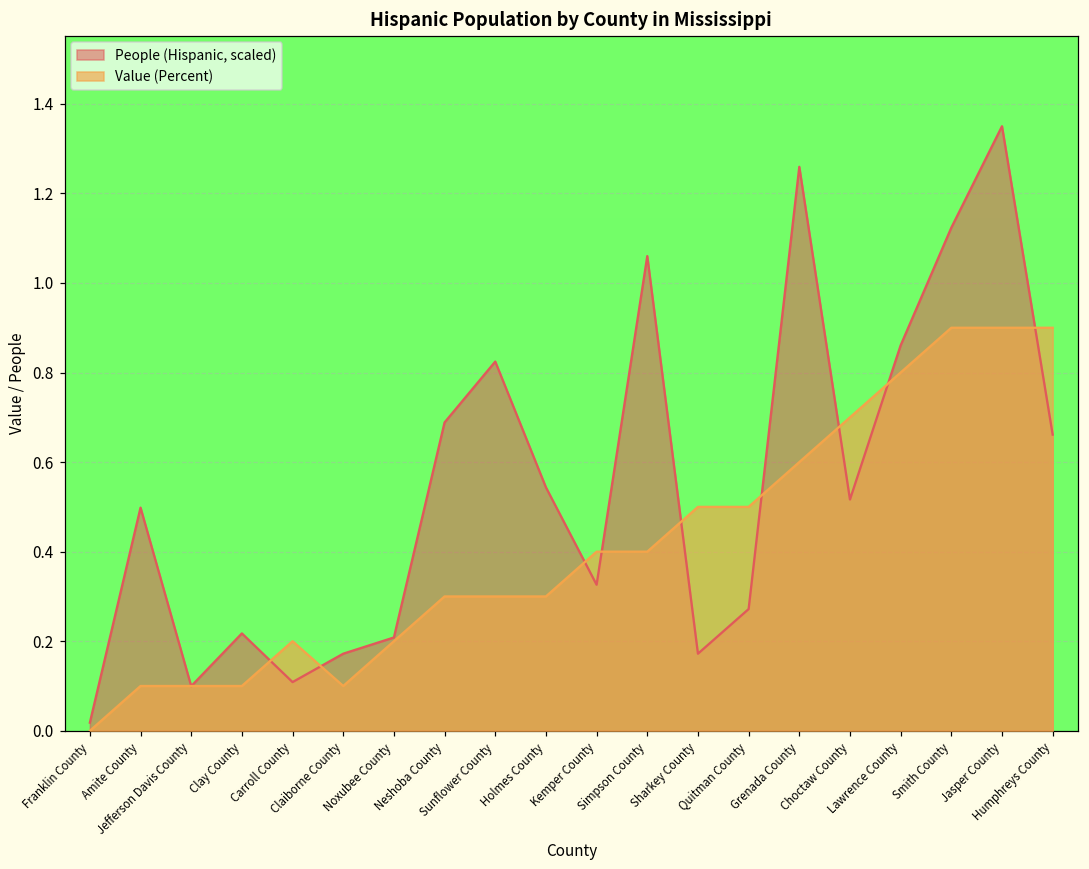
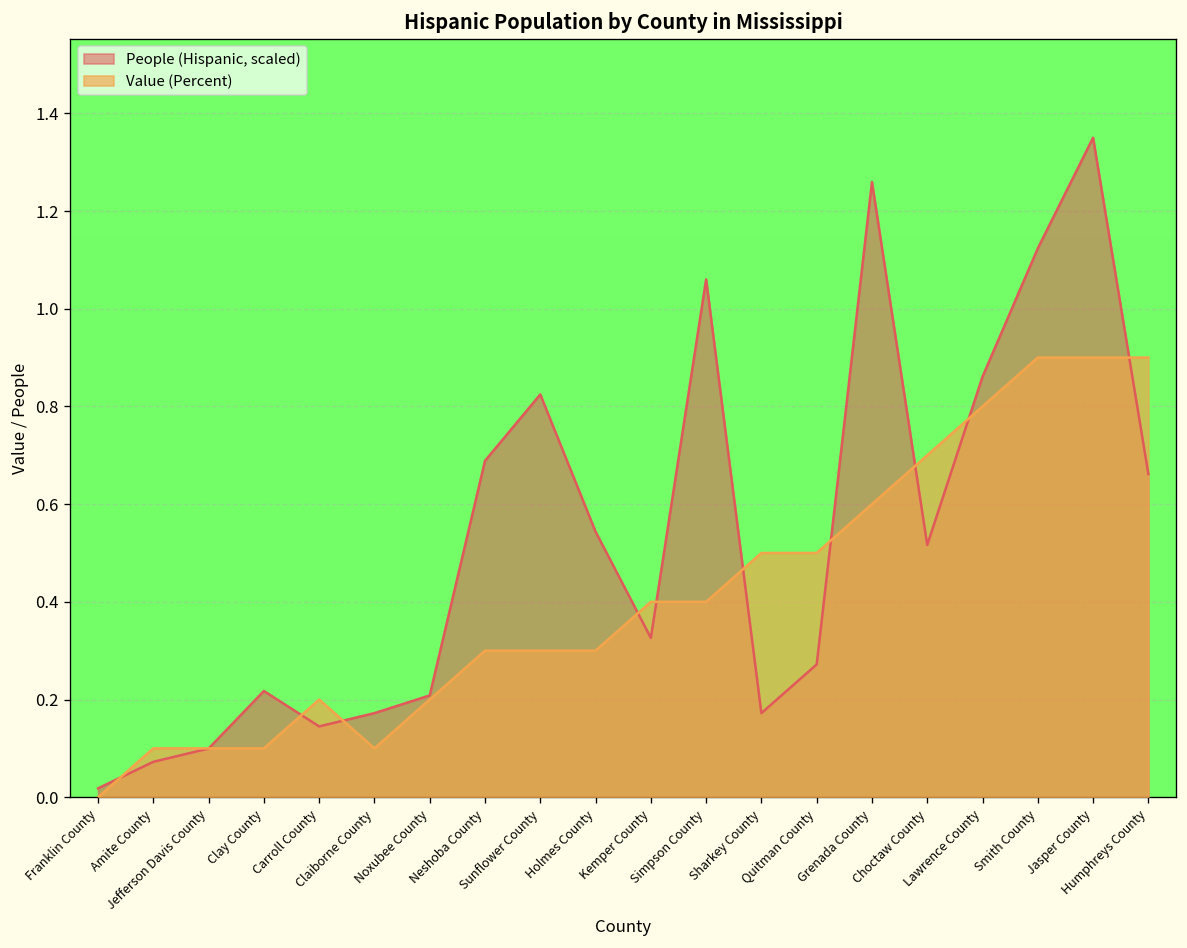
  {
    "People (Hispanic, scaled)": {
      "Franklin County": 0.02,
-     "Amite County": 0.50,
+     "Amite County": 0.07,
      "Clay County": 0.22,
-     "Carroll County": 0.11,
+     "Carroll County": 0.14,
      "Claiborne County": 0.17,
      "Noxubee County": 0.21,
      "Neshoba County": 0.69,
      "Sunflower County": 0.82,
      "Holmes County": 0.54,
      "Kemper County": 0.33,
      "Simpson County": 1.06,
      "Sharkey County": 0.17,
      "Quitman County": 0.27,
      "Grenada County": 1.26,
      "Choctaw County": 0.52,
      "Lawrence County": 0.86,
      "Smith County": 1.12,
      "Jasper County": 1.35,
      "Humphreys County": 0.66
    },
    "Value (Percent)": {
      "Franklin County": 0.00,
      "Amite County": 0.10,
      "Clay County": 0.10,
      "Carroll County": 0.20,
      "Claiborne County": 0.10,
      "Noxubee County": 0.20,
      "Neshoba County": 0.30,
      "Sunflower County": 0.30,
      "Holmes County": 0.30,
      "Kemper County": 0.40,
      "Simpson County": 0.40,
      "Sharkey County": 0.50,
      "Quitman County": 0.50,
      "Grenada County": 0.60,
      "Choctaw County": 0.70,
      "Lawrence County": 0.80,
      "Smith County": 0.90,
      "Jasper County": 0.90,
      "Humphreys County": 0.90
    }
  }
